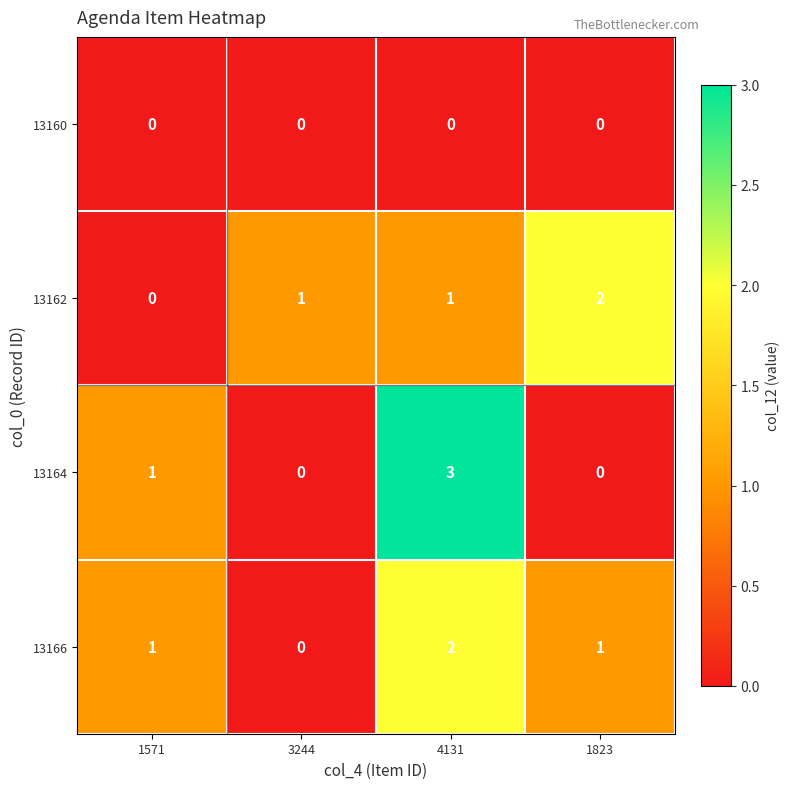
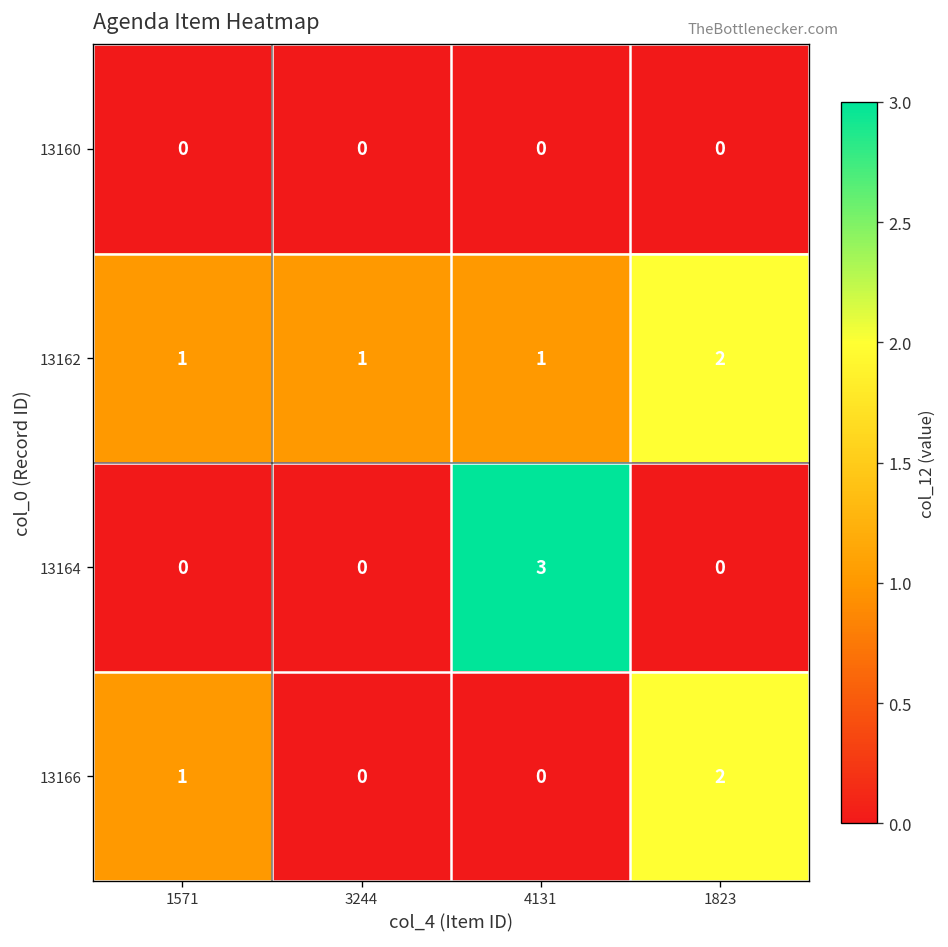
  {
    "13160": {
      "1571": 0,
      "3244": 0,
      "4131": 0,
      "1823": 0
    },
    "13162": {
-     "1571": 0,
+     "1571": 1,
      "3244": 1,
      "4131": 1,
      "1823": 2
    },
    "13164": {
-     "1571": 1,
+     "1571": 0,
      "3244": 0,
      "4131": 3,
      "1823": 0
    },
    "13166": {
      "1571": 1,
      "3244": 0,
-     "4131": 2,
-     "1823": 1
+     "4131": 0,
+     "1823": 2
    }
  }
